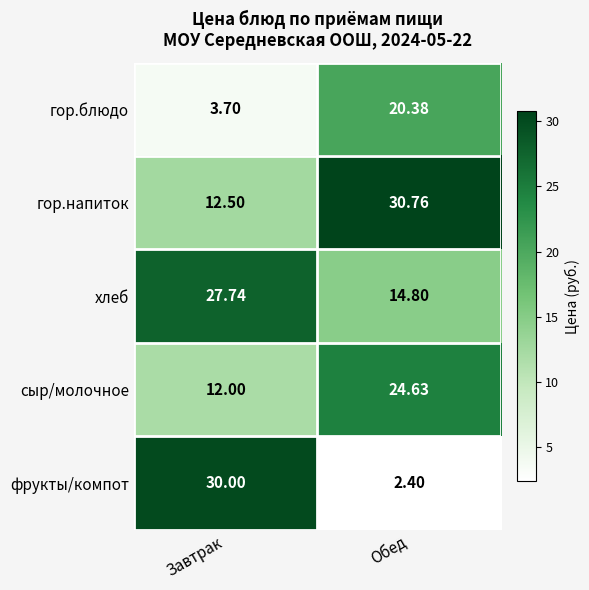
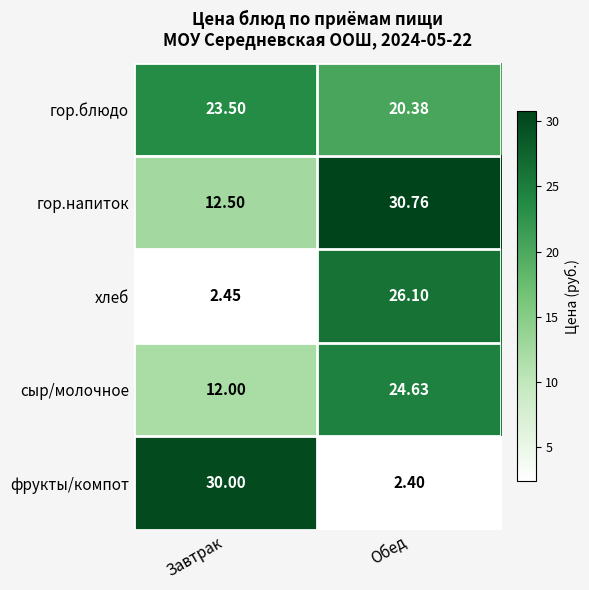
  {
    "гор.блюдо": {
-     "Завтрак": 3.70,
+     "Завтрак": 23.50,
      "Обед": 20.38
    },
    "гор.напиток": {
      "Завтрак": 12.50,
      "Обед": 30.76
    },
    "хлеб": {
-     "Завтрак": 27.74,
-     "Обед": 14.80
+     "Завтрак": 2.45,
+     "Обед": 26.10
    },
    "сыр/молочное": {
      "Завтрак": 12.00,
      "Обед": 24.63
    },
    "фрукты/компот": {
      "Завтрак": 30.00,
      "Обед": 2.40
    }
  }
